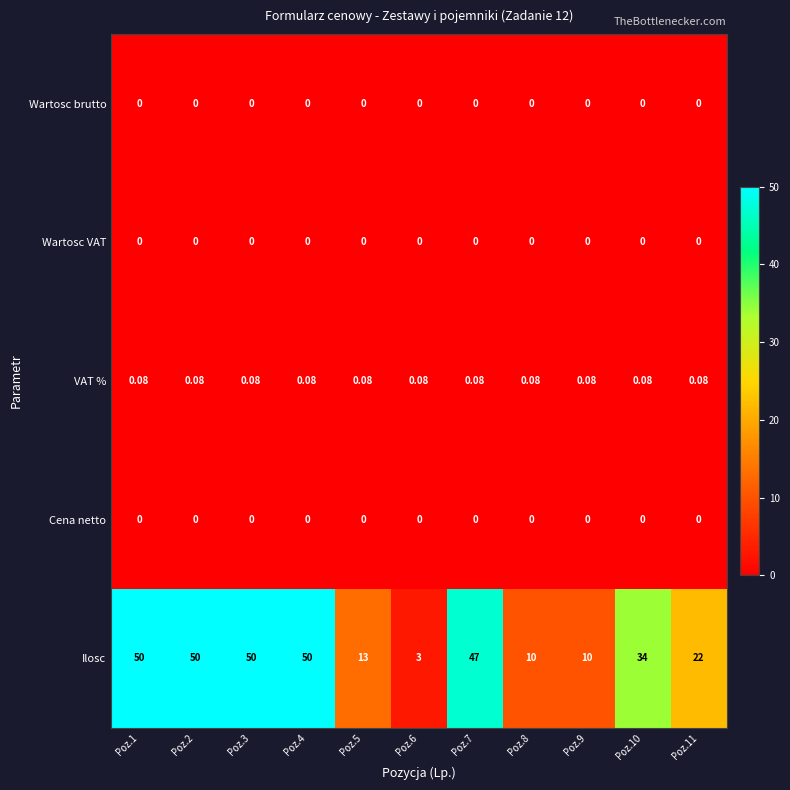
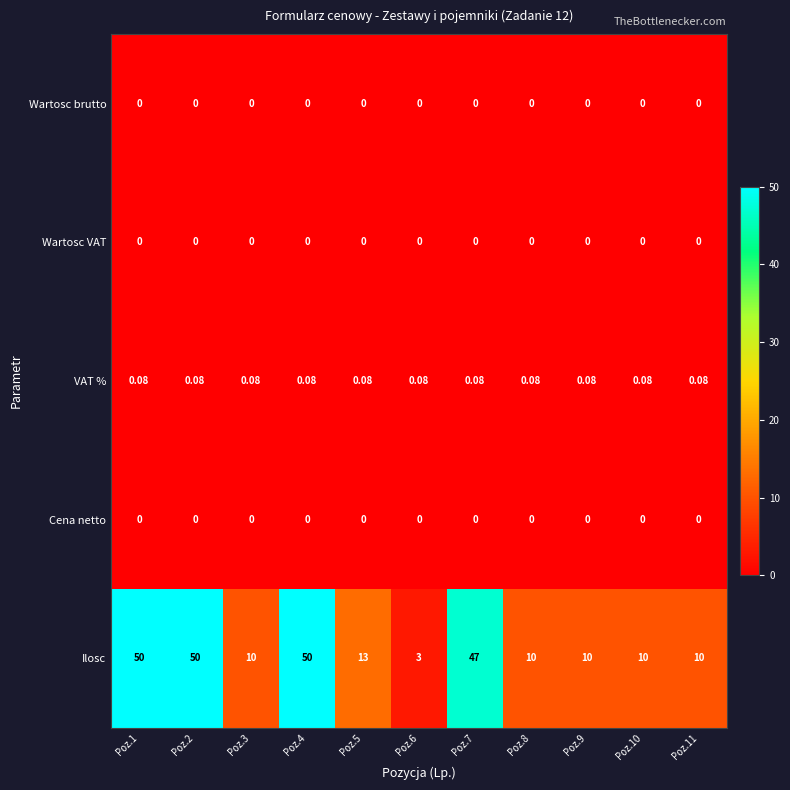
  {
    "Wartosc brutto": {
      "Poz.1": 0,
      "Poz.2": 0,
      "Poz.3": 0,
      "Poz.4": 0,
      "Poz.5": 0,
      "Poz.6": 0,
      "Poz.7": 0,
      "Poz.8": 0,
      "Poz.9": 0,
      "Poz.10": 0,
      "Poz.11": 0
    },
    "Wartosc VAT": {
      "Poz.1": 0,
      "Poz.2": 0,
      "Poz.3": 0,
      "Poz.4": 0,
      "Poz.5": 0,
      "Poz.6": 0,
      "Poz.7": 0,
      "Poz.8": 0,
      "Poz.9": 0,
      "Poz.10": 0,
      "Poz.11": 0
    },
    "VAT %": {
      "Poz.1": 0.08,
      "Poz.2": 0.08,
      "Poz.3": 0.08,
      "Poz.4": 0.08,
      "Poz.5": 0.08,
      "Poz.6": 0.08,
      "Poz.7": 0.08,
      "Poz.8": 0.08,
      "Poz.9": 0.08,
      "Poz.10": 0.08,
      "Poz.11": 0.08
    },
    "Cena netto": {
      "Poz.1": 0,
      "Poz.2": 0,
      "Poz.3": 0,
      "Poz.4": 0,
      "Poz.5": 0,
      "Poz.6": 0,
      "Poz.7": 0,
      "Poz.8": 0,
      "Poz.9": 0,
      "Poz.10": 0,
      "Poz.11": 0
    },
    "Ilosc": {
      "Poz.1": 50,
      "Poz.2": 50,
-     "Poz.3": 50,
+     "Poz.3": 10,
      "Poz.4": 50,
      "Poz.5": 13,
      "Poz.6": 3,
      "Poz.7": 47,
      "Poz.8": 10,
      "Poz.9": 10,
-     "Poz.10": 34,
-     "Poz.11": 22
+     "Poz.10": 10,
+     "Poz.11": 10
    }
  }
